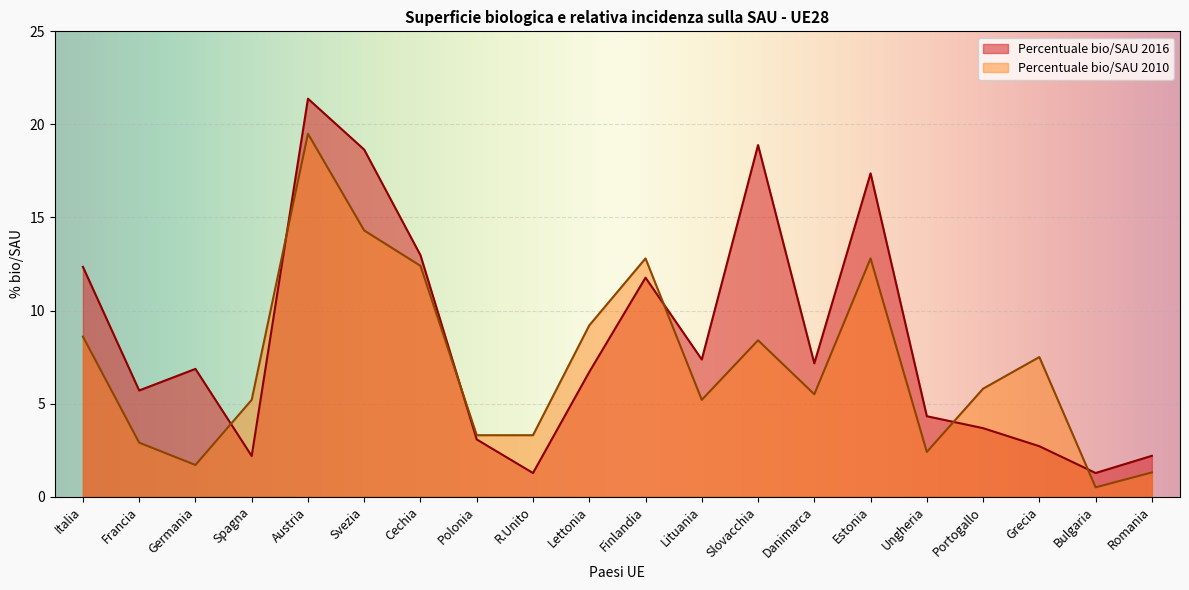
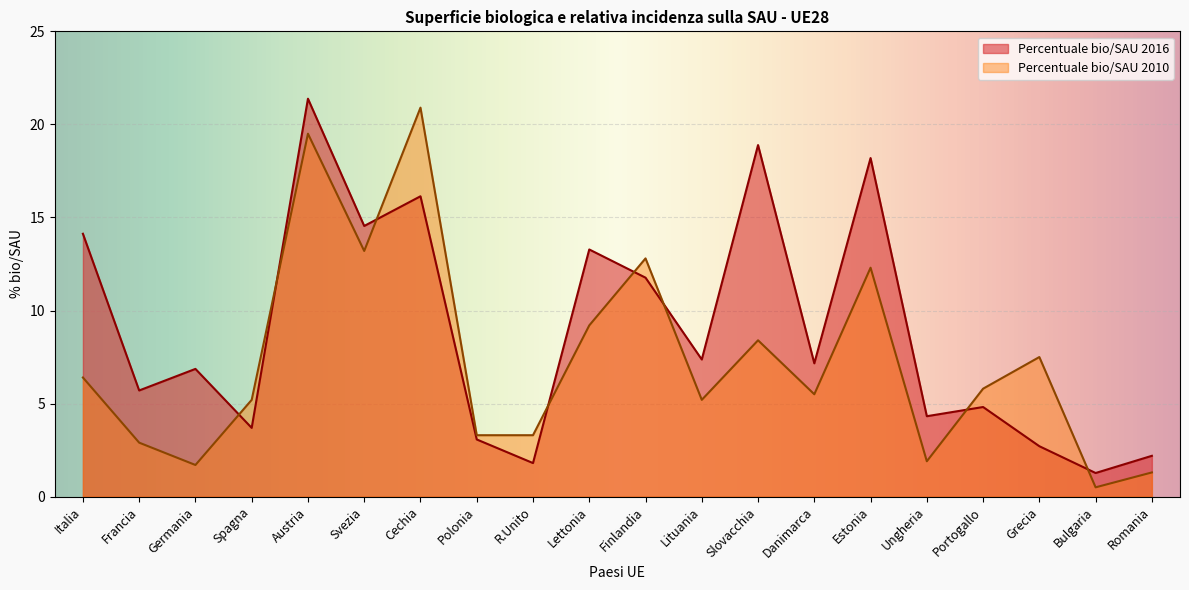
  {
    "Percentuale bio/SAU 2016": {
-     "Italia": 12.3,
+     "Italia": 14.1,
      "Francia": 5.7,
      "Germania": 6.9,
-     "Spagna": 2.2,
+     "Spagna": 3.7,
      "Austria": 21.4,
-     "Svezia": 18.6,
-     "Cechia": 13.0,
+     "Svezia": 14.5,
+     "Cechia": 16.1,
      "Polonia": 3.1,
-     "R.Unito": 1.3,
-     "Lettonia": 6.7,
+     "R.Unito": 1.8,
+     "Lettonia": 13.3,
      "Finlandia": 11.8,
      "Lituania": 7.4,
      "Slovacchia": 18.9,
      "Danimarca": 7.2,
-     "Estonia": 17.4,
+     "Estonia": 18.2,
      "Ungheria": 4.3,
-     "Portogallo": 3.7,
+     "Portogallo": 4.8,
      "Grecia": 2.7,
      "Bulgaria": 1.3,
      "Romania": 2.2
    },
    "Percentuale bio/SAU 2010": {
-     "Italia": 8.6,
+     "Italia": 6.4,
      "Francia": 2.9,
      "Germania": 1.7,
      "Spagna": 5.2,
      "Austria": 19.5,
-     "Svezia": 14.3,
-     "Cechia": 12.4,
+     "Svezia": 13.2,
+     "Cechia": 20.9,
      "Polonia": 3.3,
      "R.Unito": 3.3,
      "Lettonia": 9.2,
      "Finlandia": 12.8,
      "Lituania": 5.2,
      "Slovacchia": 8.4,
      "Danimarca": 5.5,
-     "Estonia": 12.8,
-     "Ungheria": 2.4,
+     "Estonia": 12.3,
+     "Ungheria": 1.9,
      "Portogallo": 5.8,
      "Grecia": 7.5,
      "Bulgaria": 0.5,
      "Romania": 1.3
    }
  }
